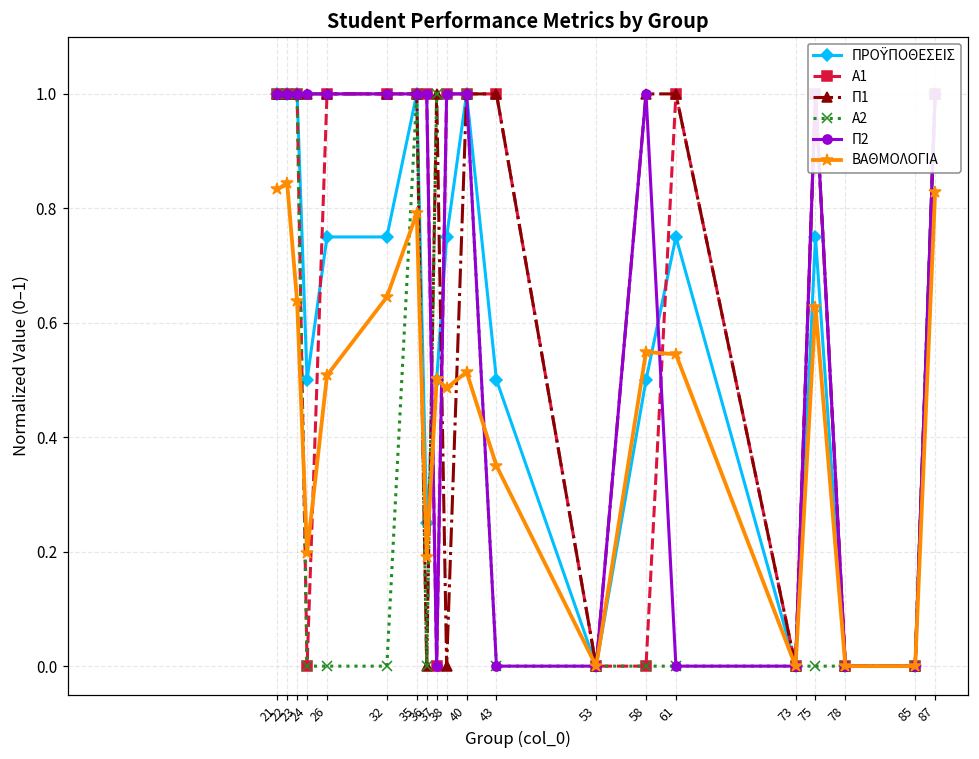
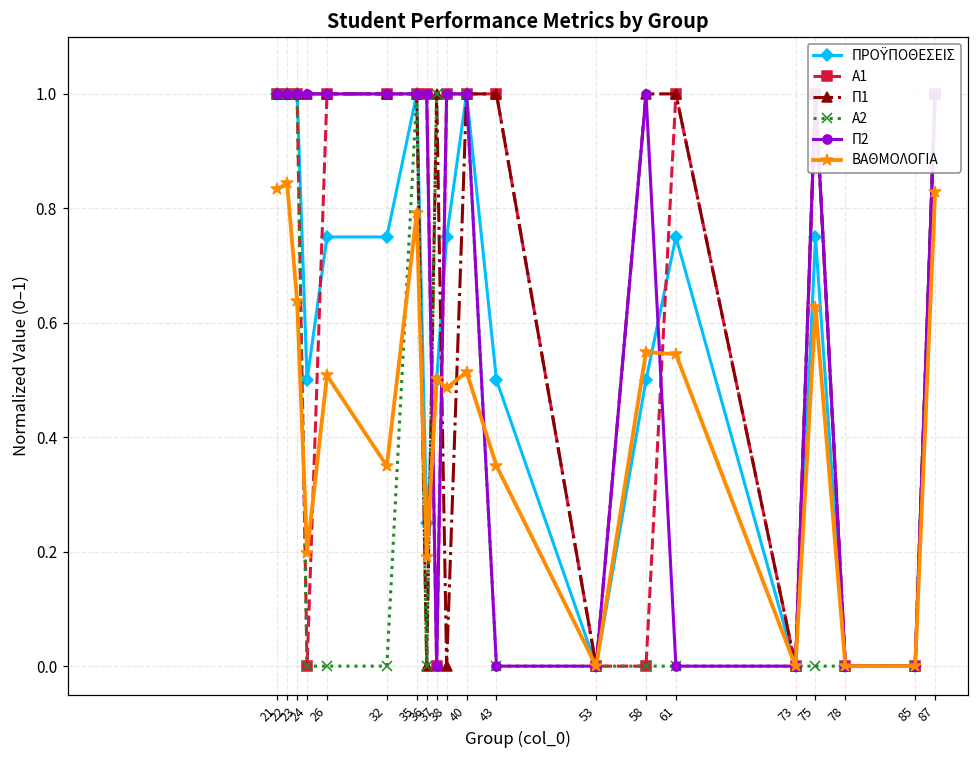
  {
    "ΠΡΟΫΠΟΘΕΣΕΙΣ": {
      "24": 0.50,
      "26": 0.75,
      "32": 0.75,
      "36": 0.25,
      "38": 0.75,
      "43": 0.50,
      "58": 0.50,
      "61": 0.75,
      "75": 0.75
    },
    "Π1": {
      "38": 0.00
    },
    "A2": {
      "26": 0.00,
      "32": 0.00,
      "75": 0.00
    },
    "ΒΑΘΜΟΛΟΓΙΑ": {
      "21": 0.83,
      "22": 0.84,
      "23": 0.64,
      "24": 0.20,
      "26": 0.51,
-     "32": 0.65,
+     "32": 0.35,
      "35": 0.79,
      "36": 0.19,
      "38": 0.49,
      "40": 0.51,
      "43": 0.35,
      "58": 0.55,
      "61": 0.55,
      "75": 0.63,
      "87": 0.83
    }
  }
